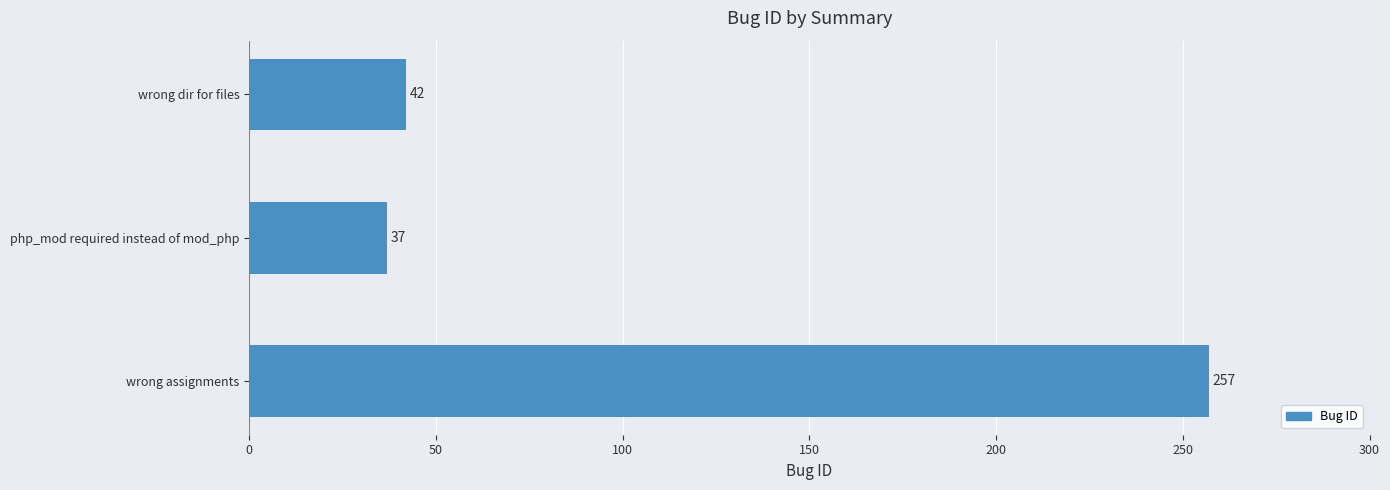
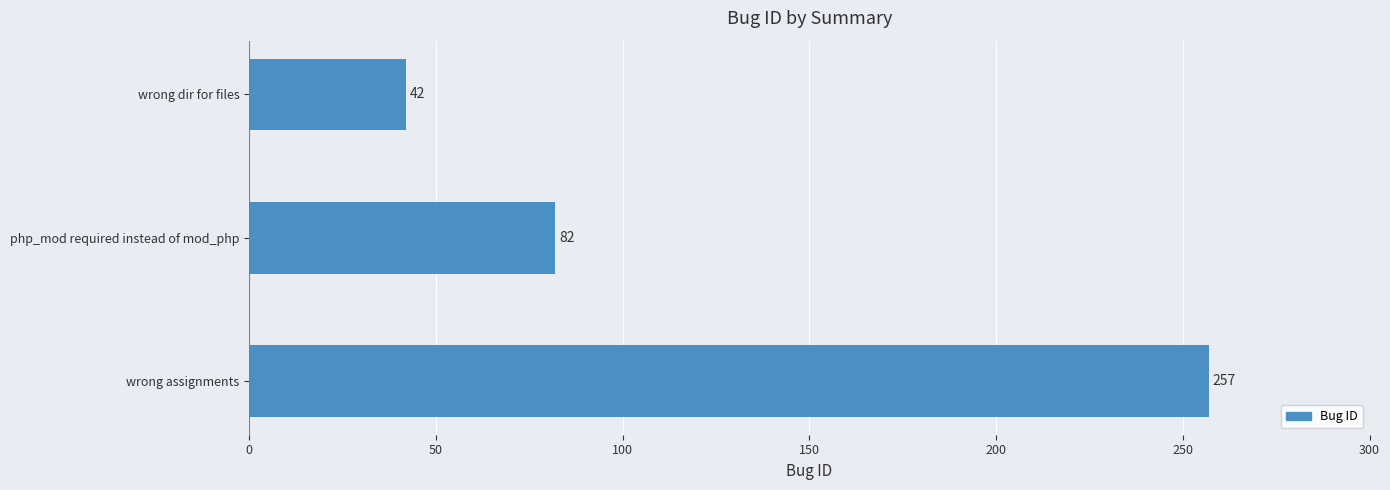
  {
    "wrong dir for files": 42,
-   "php_mod required instead of mod_php": 37,
+   "php_mod required instead of mod_php": 82,
    "wrong assignments": 257
  }
